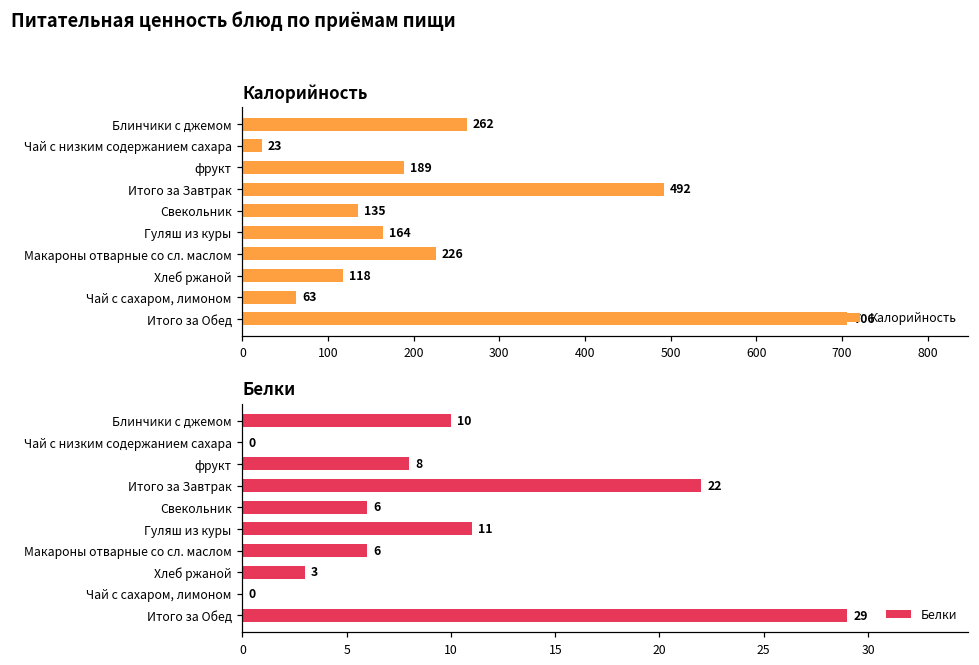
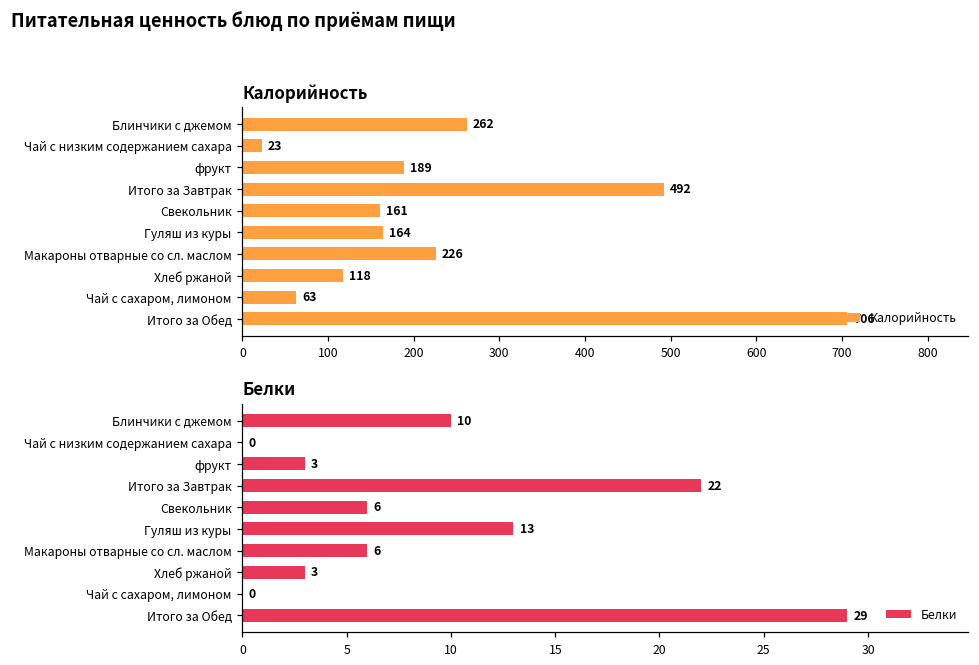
  {
    "Калорийность": {
      "Блинчики с джемом": 262,
      "Чай с низким содержанием сахара": 23,
      "фрукт": 189,
      "Итого за Завтрак": 492,
-     "Свекольник": 135,
+     "Свекольник": 161,
      "Гуляш из куры": 164,
      "Макароны отварные со сл. маслом": 226,
      "Хлеб ржаной": 118,
      "Чай с сахаром, лимоном": 63,
      "Итого за Обед": 706
    },
    "Белки": {
      "Блинчики с джемом": 10,
      "Чай с низким содержанием сахара": 0,
-     "фрукт": 8,
+     "фрукт": 3,
      "Итого за Завтрак": 22,
      "Свекольник": 6,
-     "Гуляш из куры": 11,
+     "Гуляш из куры": 13,
      "Макароны отварные со сл. маслом": 6,
      "Хлеб ржаной": 3,
      "Чай с сахаром, лимоном": 0,
      "Итого за Обед": 29
    }
  }
